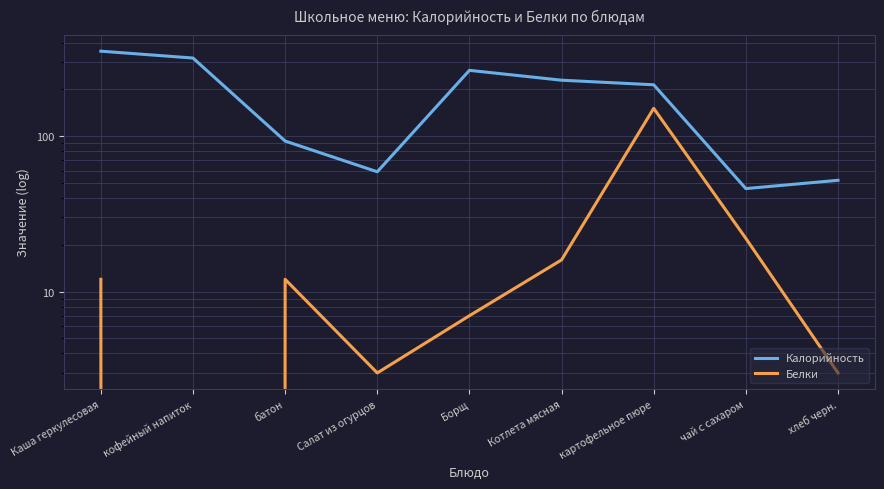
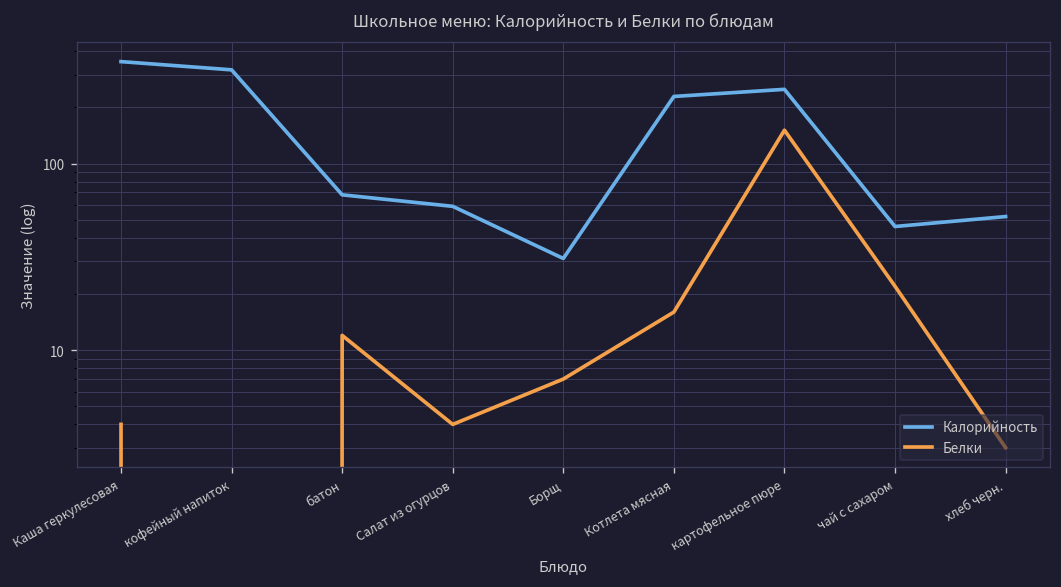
  {
    "Калорийность": {
      "Каша геркулесовая": 350,
      "кофейный напиток": 320,
-     "батон": 90,
+     "батон": 70,
      "Салат из огурцов": 59,
-     "Борщ": 270,
+     "Борщ": 31,
      "Котлета мясная": 230,
-     "картофельное пюре": 210,
+     "картофельное пюре": 250,
      "чай с сахаром": 46,
      "хлеб черн.": 52
    },
    "Белки": {
-     "Каша геркулесовая": 12,
+     "Каша геркулесовая": 4,
      "батон": 12,
-     "Салат из огурцов": 3,
+     "Салат из огурцов": 4,
      "Борщ": 7,
      "Котлета мясная": 16,
      "картофельное пюре": 150,
      "чай с сахаром": 22
    }
  }
